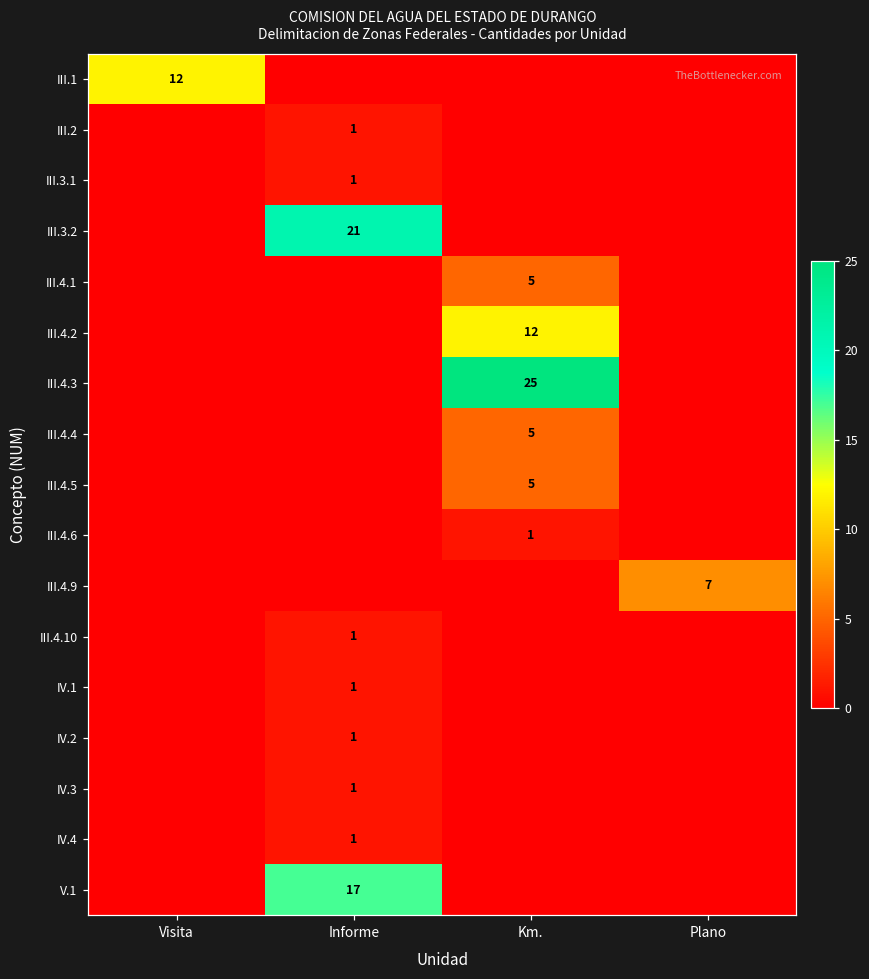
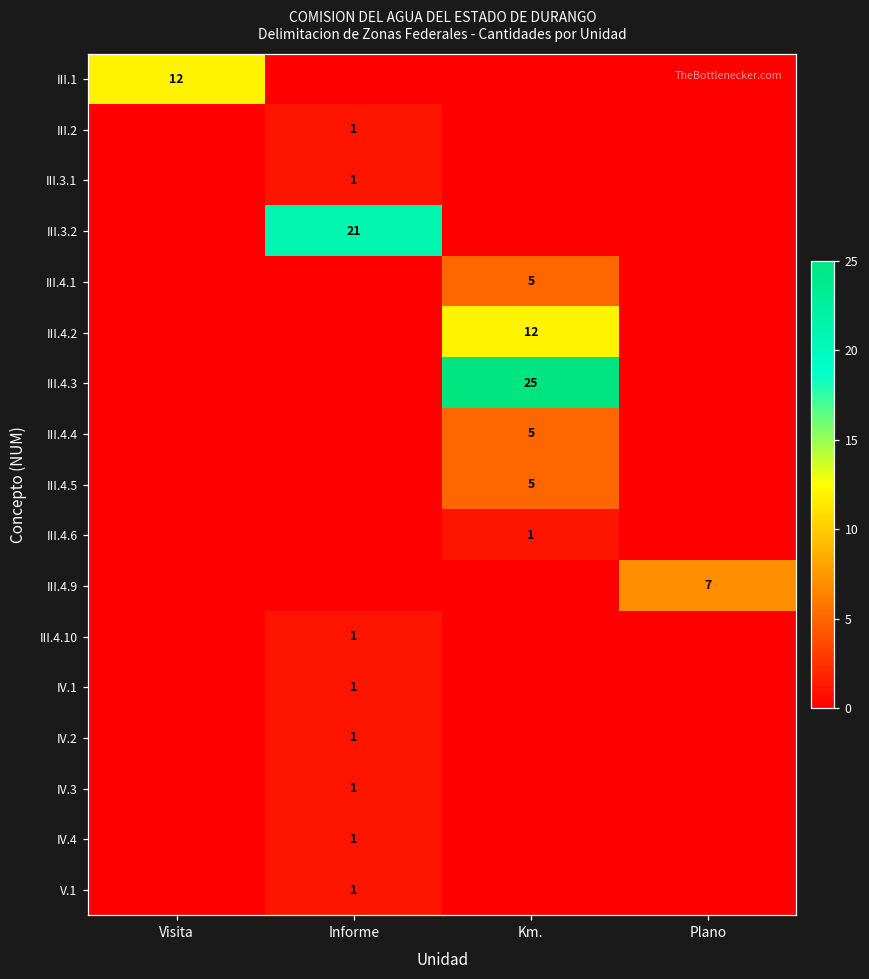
  {
    "III.1": {
      "Visita": 12
    },
    "III.2": {
      "Informe": 1
    },
    "III.3.1": {
      "Informe": 1
    },
    "III.3.2": {
      "Informe": 21
    },
    "III.4.1": {
      "Km.": 5
    },
    "III.4.2": {
      "Km.": 12
    },
    "III.4.3": {
      "Km.": 25
    },
    "III.4.4": {
      "Km.": 5
    },
    "III.4.5": {
      "Km.": 5
    },
    "III.4.6": {
      "Km.": 1
    },
    "III.4.9": {
      "Plano": 7
    },
    "III.4.10": {
      "Informe": 1
    },
    "IV.1": {
      "Informe": 1
    },
    "IV.2": {
      "Informe": 1
    },
    "IV.3": {
      "Informe": 1
    },
    "IV.4": {
      "Informe": 1
    },
    "V.1": {
-     "Informe": 17
+     "Informe": 1
    }
  }
